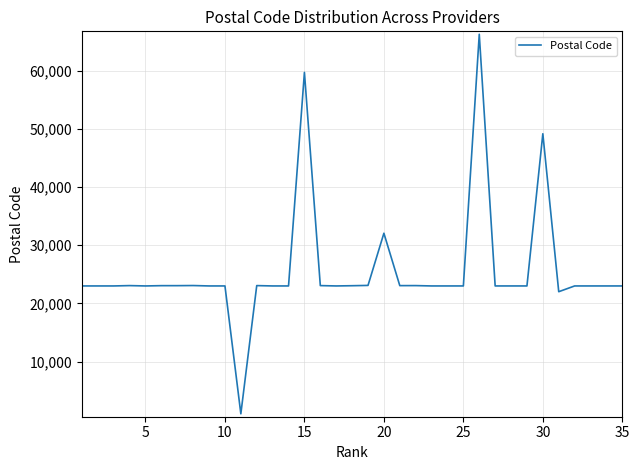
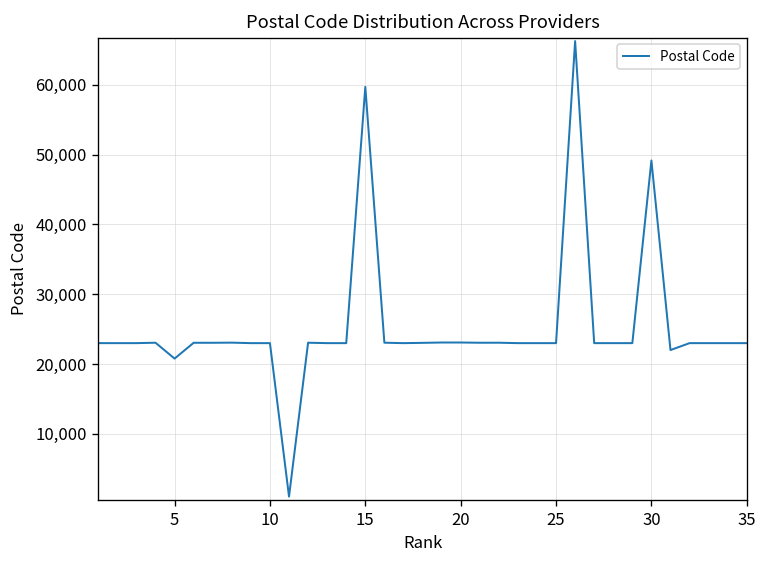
  {
-   "5": "23,000",
+   "5": "21,000",
    "10": "23,000",
    "15": "60,000",
-   "20": "32,000",
+   "20": "23,000",
    "25": "23,000",
    "30": "49,000",
    "35": "23,000"
  }
